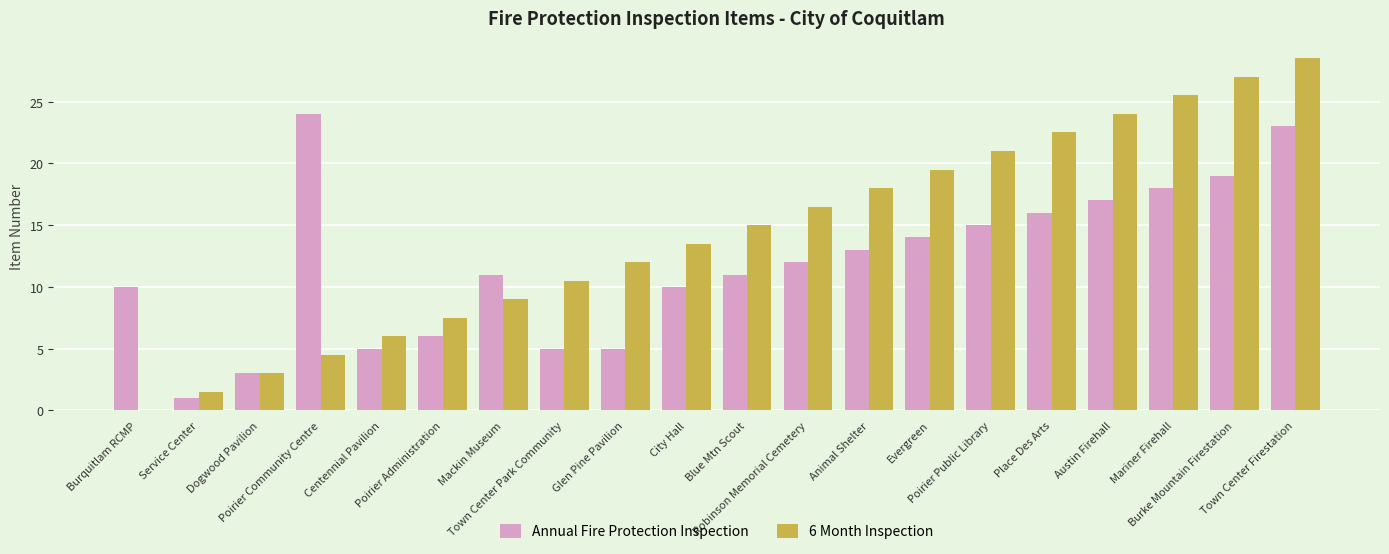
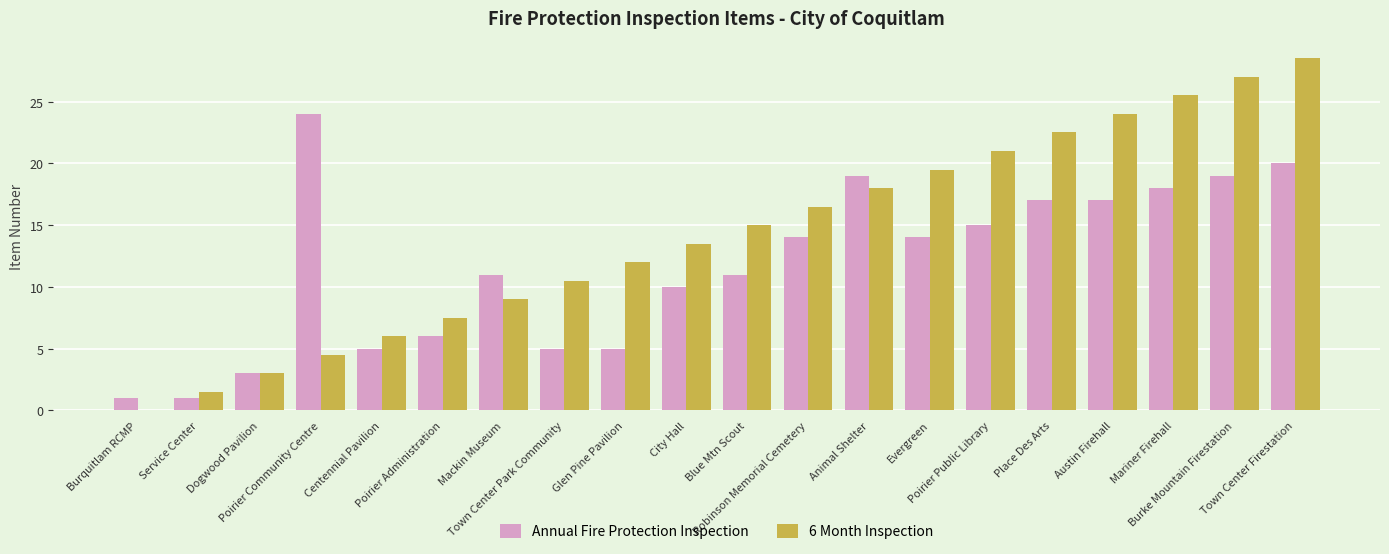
  {
    "Annual Fire Protection Inspection": {
-     "Burquitlam RCMP": 10,
+     "Burquitlam RCMP": 1,
      "Service Center": 1,
      "Dogwood Pavilion": 3,
      "Poirier Community Centre": 24,
      "Centennial Pavilion": 5,
      "Poirier Administration": 6,
      "Mackin Museum": 11,
      "Town Center Park Community": 5,
      "Glen Pine Pavilion": 5,
      "City Hall": 10,
      "Blue Mtn Scout": 11,
-     "Robinson Memorial Cemetery": 12,
-     "Animal Shelter": 13,
+     "Robinson Memorial Cemetery": 14,
+     "Animal Shelter": 19,
      "Evergreen": 14,
      "Poirier Public Library": 15,
-     "Place Des Arts": 16,
+     "Place Des Arts": 17,
      "Austin Firehall": 17,
      "Mariner Firehall": 18,
      "Burke Mountain Firestation": 19,
-     "Town Center Firestation": 23
+     "Town Center Firestation": 20
    },
    "6 Month Inspection": {
      "Burquitlam RCMP": 0,
      "Service Center": 1.5,
      "Dogwood Pavilion": 3,
      "Poirier Community Centre": 4.5,
      "Centennial Pavilion": 6,
      "Poirier Administration": 7.5,
      "Mackin Museum": 9,
      "Town Center Park Community": 10.5,
      "Glen Pine Pavilion": 12,
      "City Hall": 13.5,
      "Blue Mtn Scout": 15,
      "Robinson Memorial Cemetery": 16.5,
      "Animal Shelter": 18,
      "Evergreen": 19.5,
      "Poirier Public Library": 21,
      "Place Des Arts": 22.5,
      "Austin Firehall": 24,
      "Mariner Firehall": 25.5,
      "Burke Mountain Firestation": 27,
      "Town Center Firestation": 28.5
    }
  }
